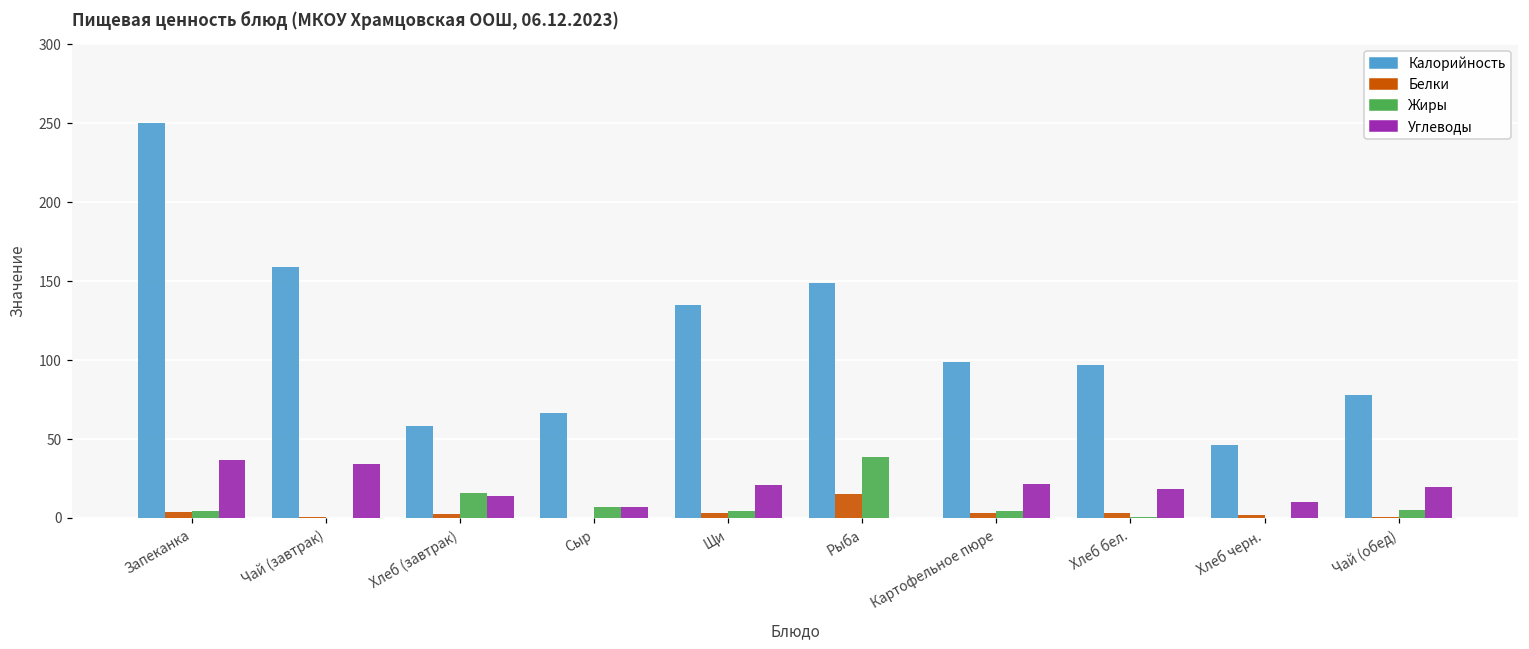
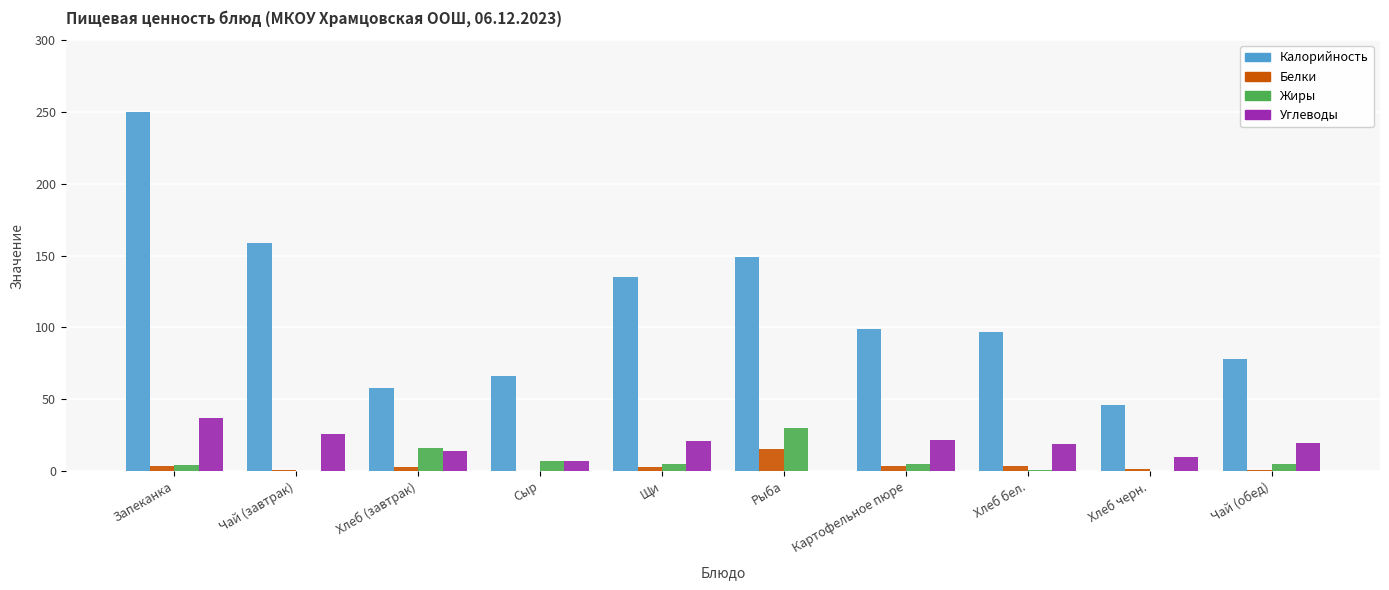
  {
    "Калорийность": {
      "Запеканка": 250,
      "Чай (завтрак)": 159,
      "Хлеб (завтрак)": 58,
      "Сыр": 66,
      "Щи": 135,
      "Рыба": 149,
      "Картофельное пюре": 99,
      "Хлеб бел.": 97,
      "Хлеб черн.": 46,
      "Чай (обед)": 78
    },
    "Белки": {
      "Запеканка": 4,
      "Хлеб (завтрак)": 3,
      "Щи": 3,
      "Рыба": 15,
      "Картофельное пюре": 3,
      "Хлеб бел.": 3
    },
    "Жиры": {
      "Запеканка": 4,
      "Чай (завтрак)": 0,
      "Хлеб (завтрак)": 16,
      "Сыр": 7,
      "Щи": 5,
-     "Рыба": 39,
+     "Рыба": 30,
      "Картофельное пюре": 5,
      "Чай (обед)": 5
    },
    "Углеводы": {
      "Запеканка": 37,
-     "Чай (завтрак)": 34,
+     "Чай (завтрак)": 26,
      "Хлеб (завтрак)": 14,
      "Сыр": 7,
      "Щи": 21,
      "Рыба": 0,
      "Картофельное пюре": 22,
      "Хлеб бел.": 19,
      "Хлеб черн.": 10,
      "Чай (обед)": 20
    }
  }
